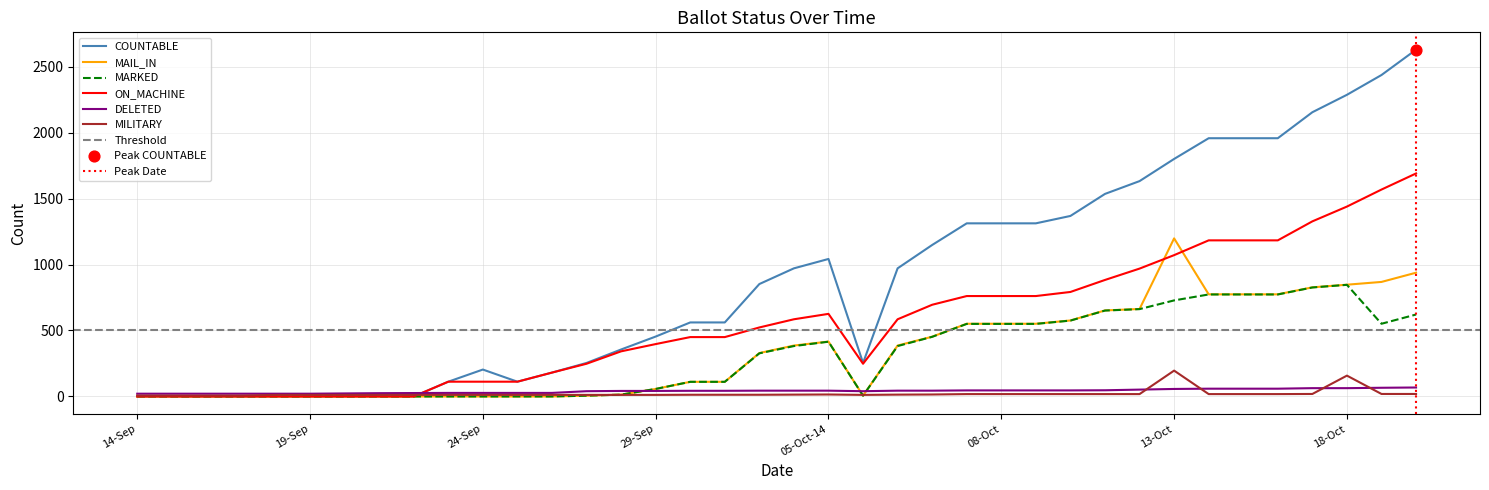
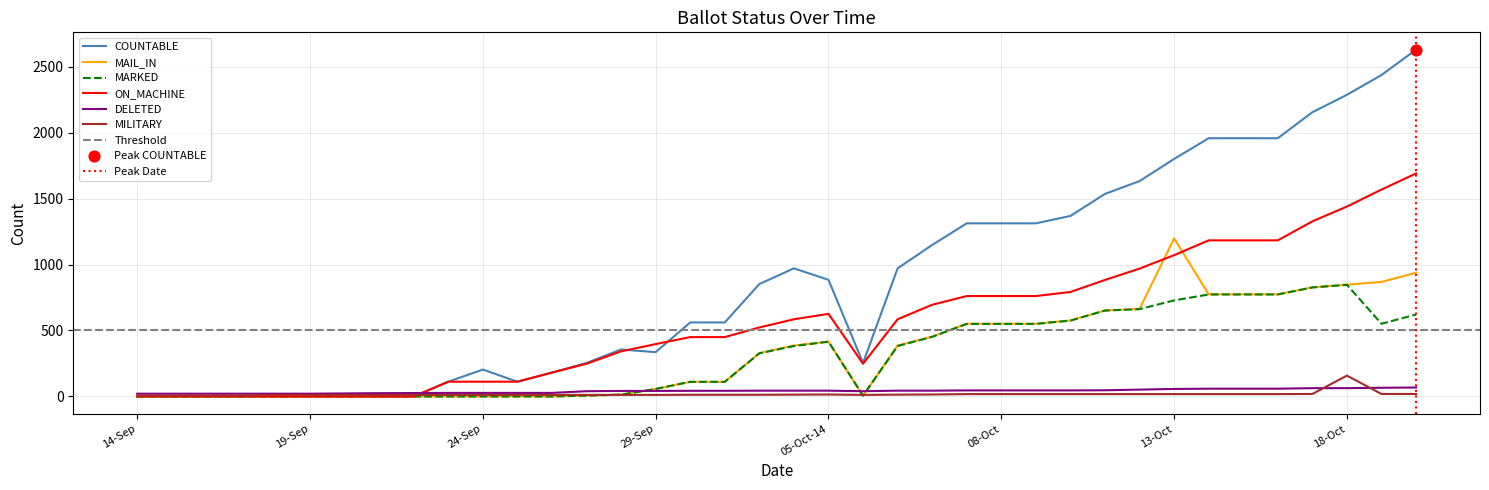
  {
    "COUNTABLE": {
      "24-Sep": 200,
-     "29-Sep": 450,
-     "05-Oct-14": 1040,
+     "29-Sep": 340,
+     "05-Oct-14": 880,
      "08-Oct": 1310,
      "13-Oct": 1800,
      "18-Oct": 2290
    },
    "MAIL_IN": {
      "13-Oct": 1200
    },
    "MARKED": {
      "13-Oct": 730
    },
    "DELETED": {
      "05-Oct-14": 40,
      "08-Oct": 50,
      "13-Oct": 60,
      "18-Oct": 60
    },
    "MILITARY": {
      "29-Sep": 10,
      "05-Oct-14": 20,
      "08-Oct": 20,
-     "13-Oct": 200,
+     "13-Oct": 20,
      "18-Oct": 160
    }
  }
